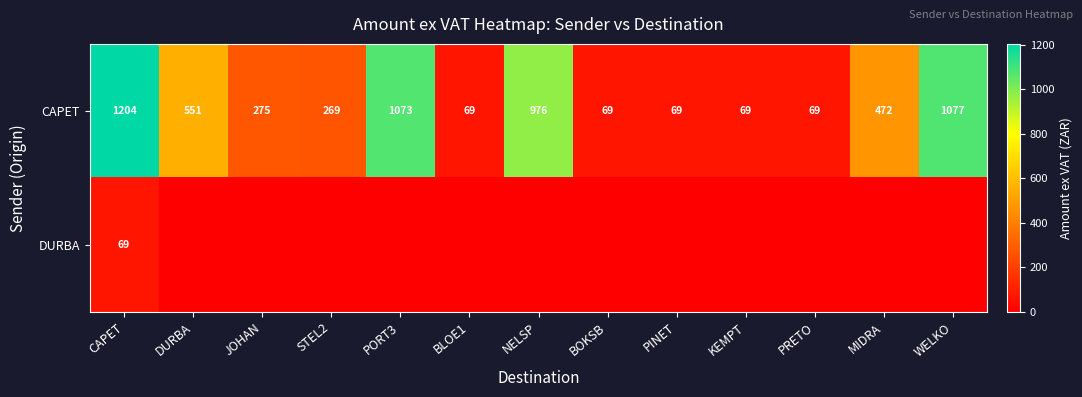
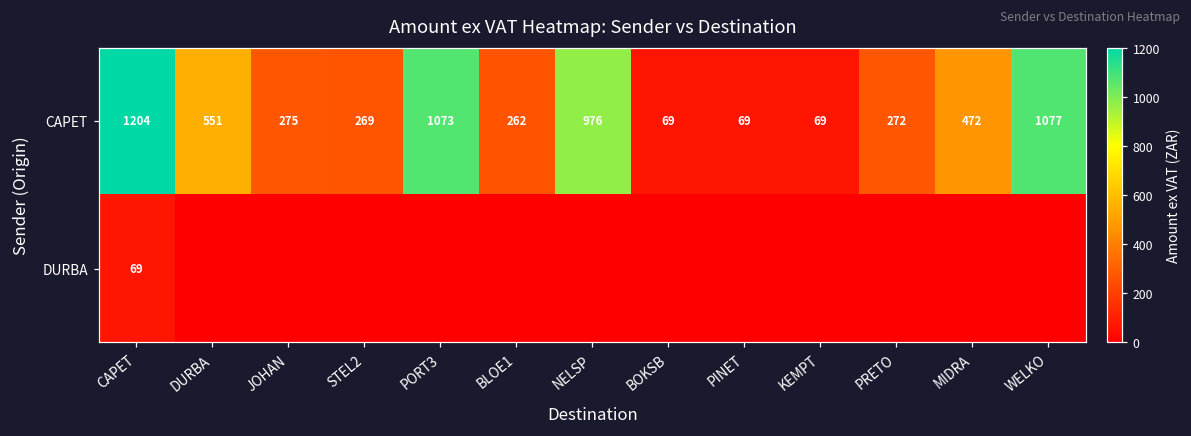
  {
    "CAPET": {
      "CAPET": 1204,
      "DURBA": 551,
      "JOHAN": 275,
      "STEL2": 269,
      "PORT3": 1073,
-     "BLOE1": 69,
+     "BLOE1": 262,
      "NELSP": 976,
      "BOKSB": 69,
      "PINET": 69,
      "KEMPT": 69,
-     "PRETO": 69,
+     "PRETO": 272,
      "MIDRA": 472,
      "WELKO": 1077
    },
    "DURBA": {
      "CAPET": 69
    }
  }
